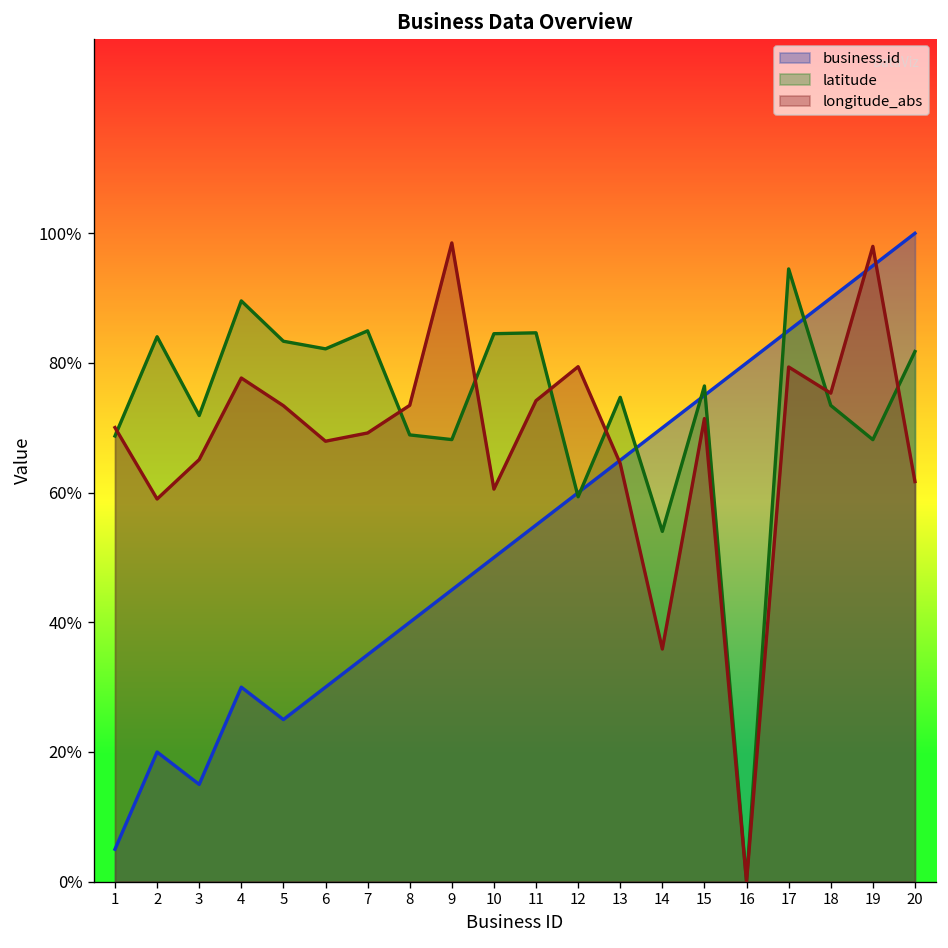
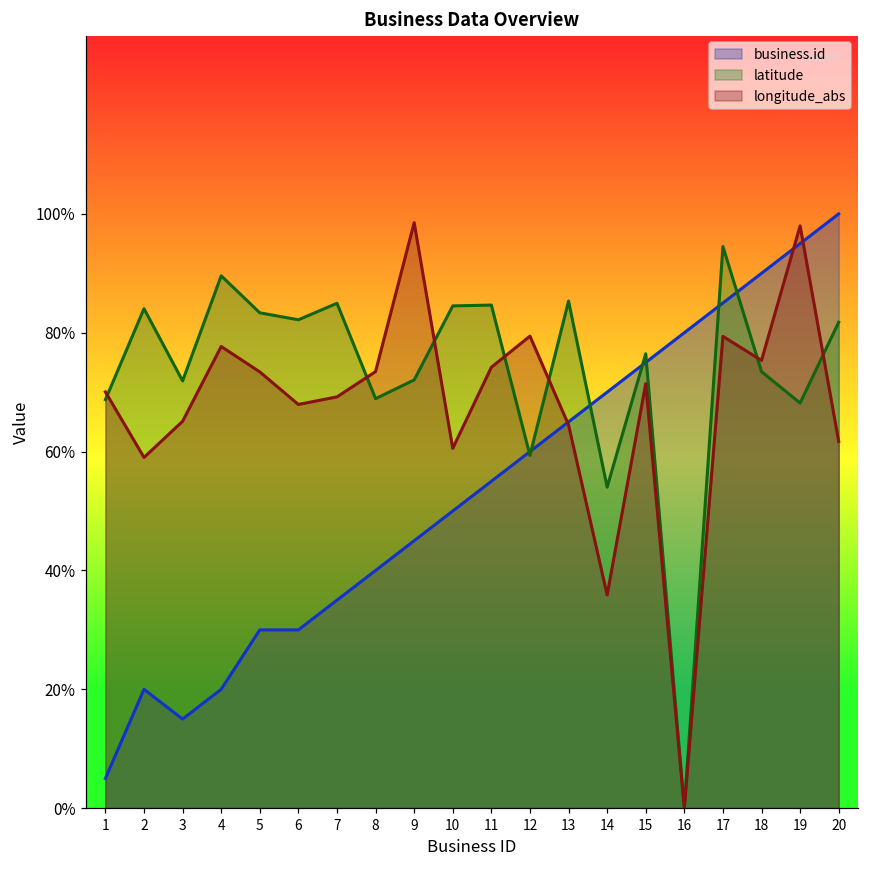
  {
    "business.id": {
      "1": "5%",
      "2": "20%",
      "3": "15%",
-     "4": "30%",
-     "5": "25%",
+     "4": "20%",
+     "5": "30%",
      "6": "30%",
      "7": "35%",
      "8": "40%",
      "9": "45%",
      "10": "50%",
      "11": "55%",
      "12": "60%",
      "13": "65%",
      "14": "70%",
      "15": "75%",
      "16": "80%",
      "17": "85%",
      "18": "90%",
      "19": "95%",
      "20": "100%"
    },
    "latitude": {
      "1": "69%",
      "2": "84%",
      "3": "72%",
      "4": "90%",
      "5": "83%",
      "6": "82%",
      "7": "85%",
      "8": "69%",
-     "9": "68%",
+     "9": "72%",
      "10": "85%",
      "11": "85%",
      "12": "59%",
-     "13": "75%",
+     "13": "85%",
      "14": "54%",
      "15": "76%",
      "17": "95%",
      "18": "73%",
      "19": "68%",
      "20": "82%"
    },
    "longitude_abs": {
      "1": "70%",
      "2": "59%",
      "3": "65%",
      "4": "78%",
      "5": "73%",
      "6": "68%",
      "7": "69%",
      "8": "73%",
      "9": "99%",
      "10": "61%",
      "11": "74%",
      "12": "79%",
      "13": "64%",
      "14": "36%",
      "15": "71%",
      "17": "79%",
      "18": "75%",
      "19": "98%",
      "20": "62%"
    }
  }
